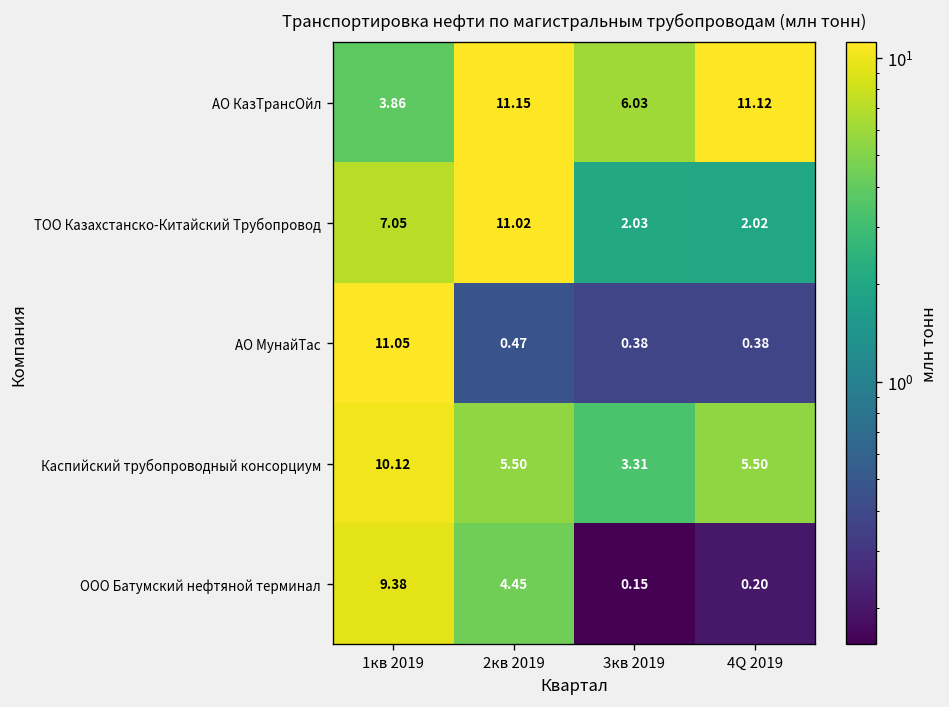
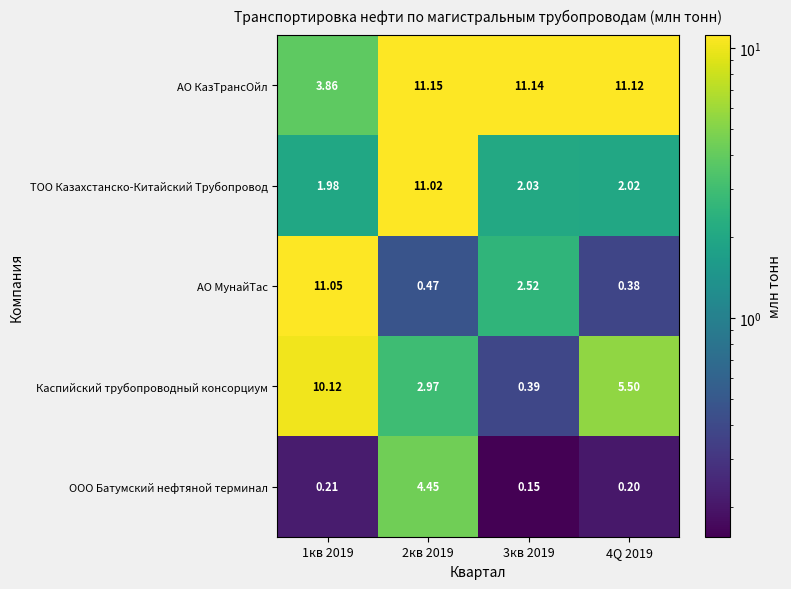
  {
    "АО КазТрансОйл": {
      "1кв 2019": 3.86,
      "2кв 2019": 11.15,
-     "3кв 2019": 6.03,
+     "3кв 2019": 11.14,
      "4Q 2019": 11.12
    },
    "ТОО Казахстанско-Китайский Трубопровод": {
-     "1кв 2019": 7.05,
+     "1кв 2019": 1.98,
      "2кв 2019": 11.02,
      "3кв 2019": 2.03,
      "4Q 2019": 2.02
    },
    "АО МунайТас": {
      "1кв 2019": 11.05,
      "2кв 2019": 0.47,
-     "3кв 2019": 0.38,
+     "3кв 2019": 2.52,
      "4Q 2019": 0.38
    },
    "Каспийский трубопроводный консорциум": {
      "1кв 2019": 10.12,
-     "2кв 2019": 5.50,
-     "3кв 2019": 3.31,
+     "2кв 2019": 2.97,
+     "3кв 2019": 0.39,
      "4Q 2019": 5.50
    },
    "ООО Батумский нефтяной терминал": {
-     "1кв 2019": 9.38,
+     "1кв 2019": 0.21,
      "2кв 2019": 4.45,
      "3кв 2019": 0.15,
      "4Q 2019": 0.20
    }
  }
